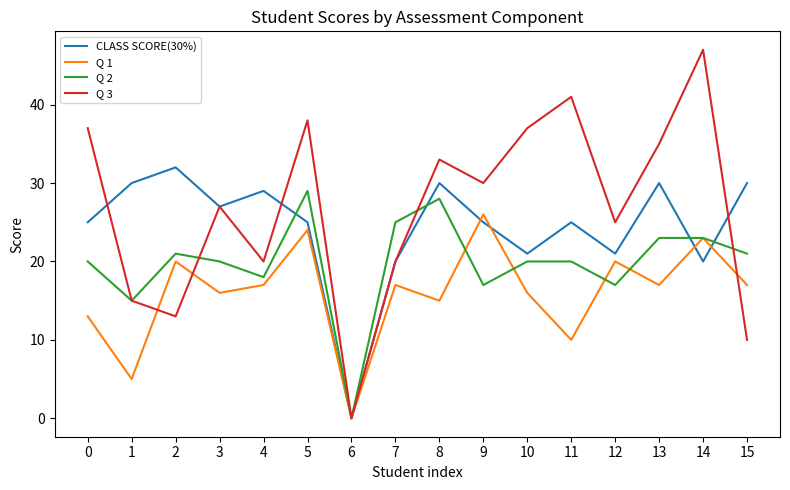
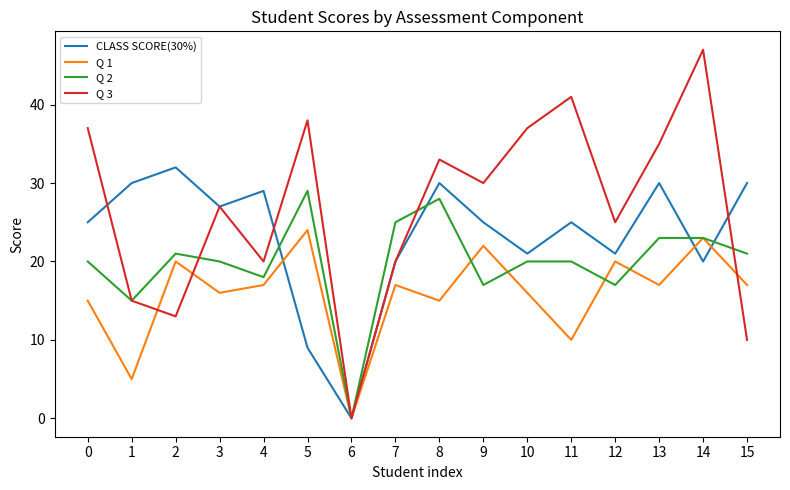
  {
    "CLASS SCORE(30%)": {
      "0": 25,
      "1": 30,
      "2": 32,
      "4": 29,
-     "5": 25,
+     "5": 9,
      "8": 30,
      "9": 25,
      "10": 21,
      "11": 25,
      "12": 21,
      "13": 30,
      "14": 20,
      "15": 30
    },
    "Q 1": {
-     "0": 13,
+     "0": 15,
      "1": 5,
      "2": 20,
      "3": 16,
      "4": 17,
      "5": 24,
      "7": 17,
      "8": 15,
-     "9": 26,
+     "9": 22,
      "10": 16,
      "11": 10,
      "12": 20,
      "13": 17,
      "15": 17
    },
    "Q 2": {
      "0": 20,
      "2": 21,
      "3": 20,
      "4": 18,
      "5": 29,
      "7": 25,
      "8": 28,
      "9": 17,
      "10": 20,
      "11": 20,
      "12": 17,
      "13": 23,
      "15": 21
    },
    "Q 3": {
      "0": 37,
      "2": 13,
      "4": 20,
      "5": 38,
      "8": 33,
      "9": 30,
      "10": 37,
      "11": 41,
      "12": 25,
      "13": 35,
      "14": 47,
      "15": 10
    }
  }
